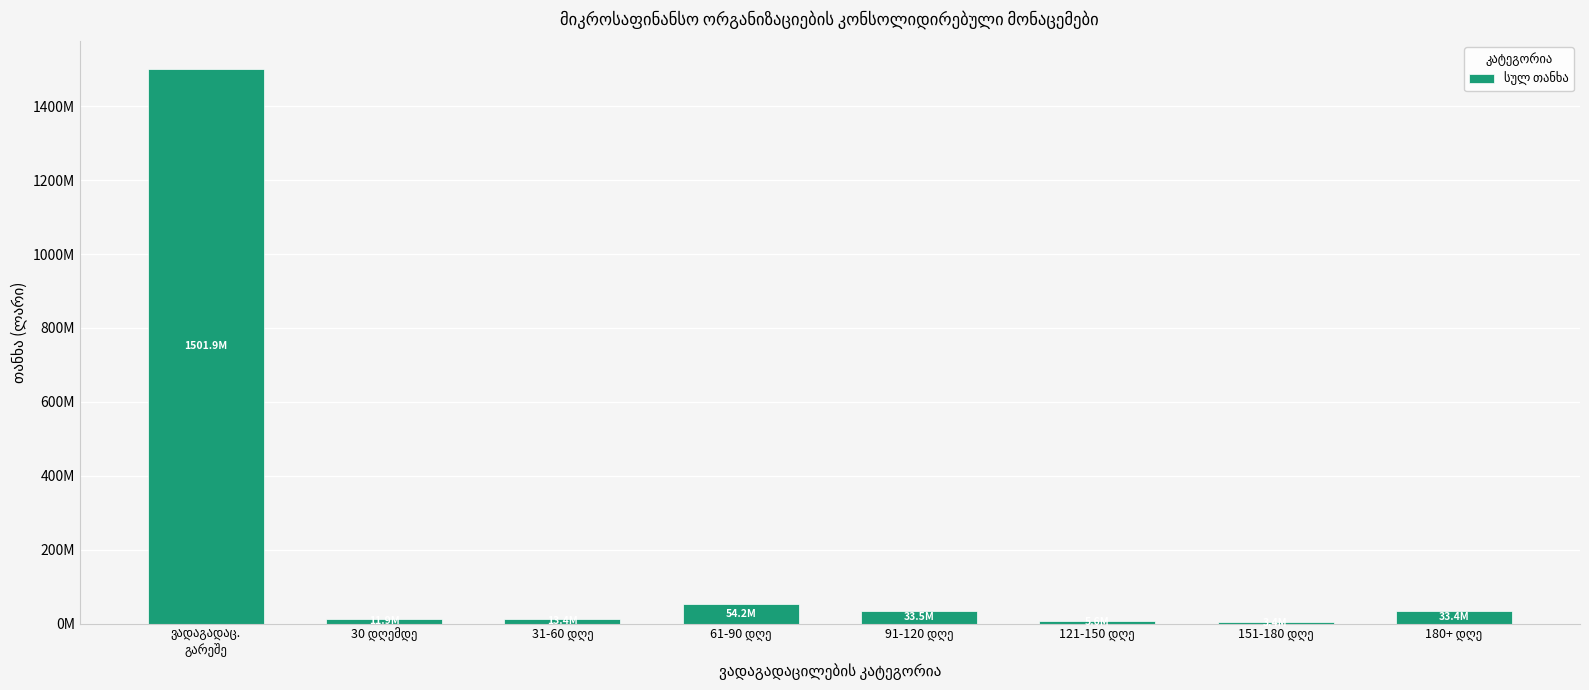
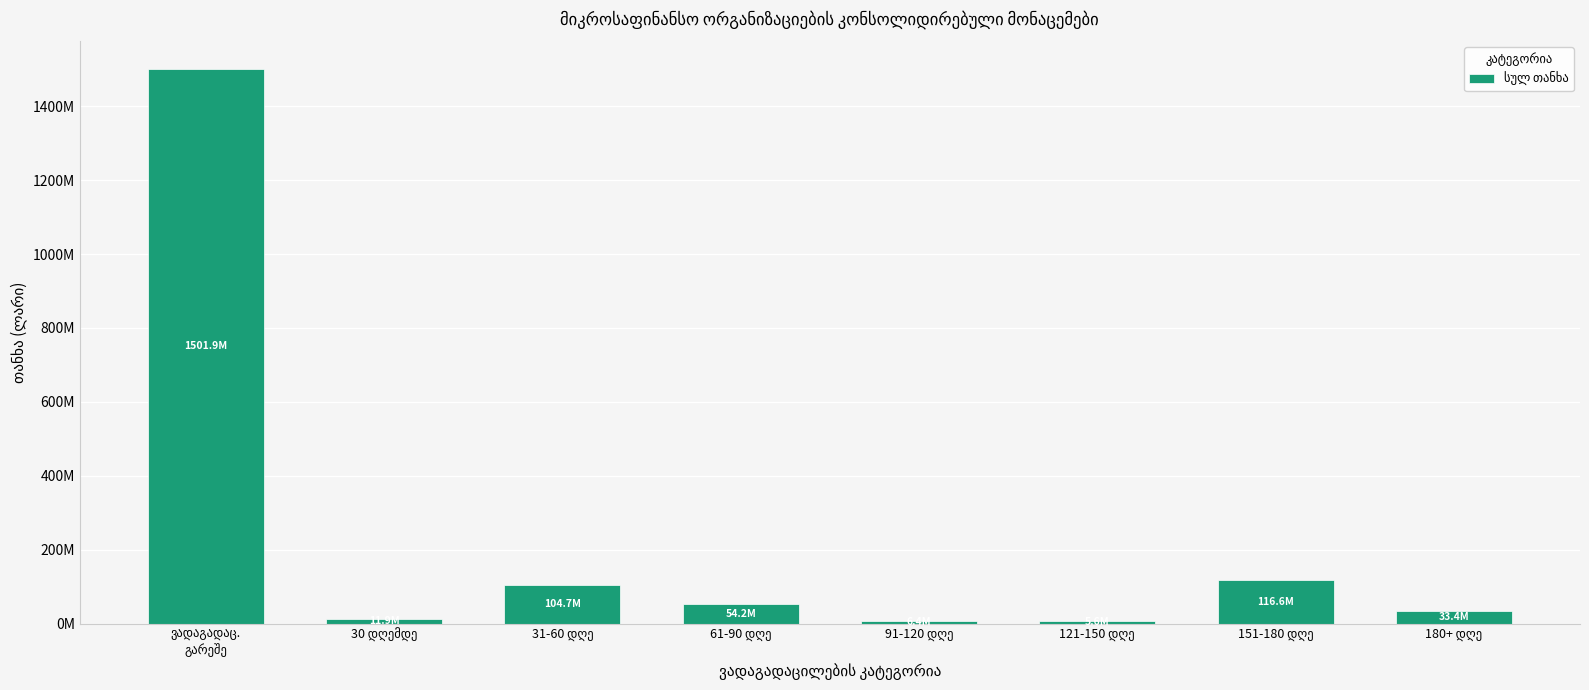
  {
    "30 დღემდე": 10000000,
-   "31-60 დღე": 10000000,
-   "91-120 დღე": 30000000,
-   "151-180 დღე": 0
+   "31-60 დღე": 100000000,
+   "91-120 დღე": 10000000,
+   "151-180 დღე": 120000000
  }
